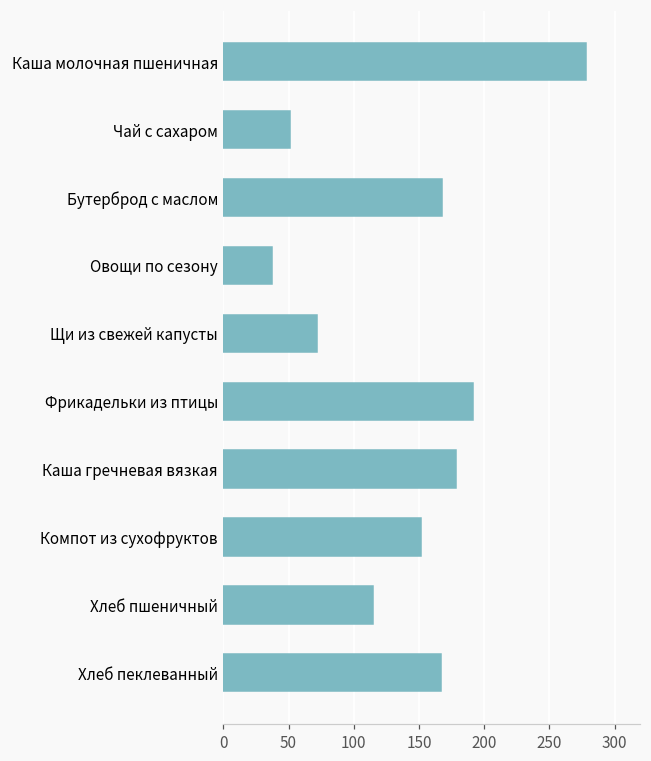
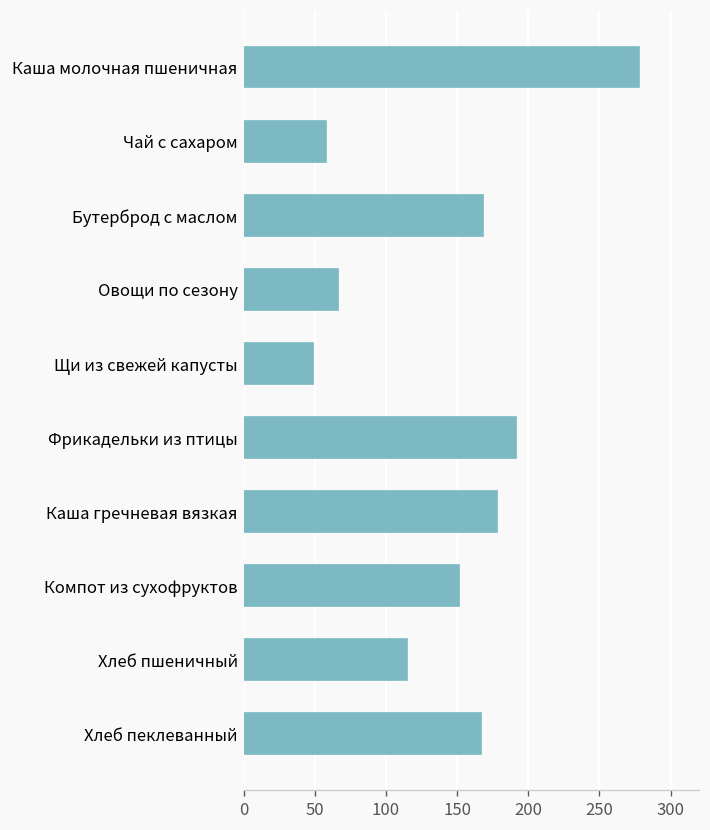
  {
    "Каша молочная пшеничная": 278,
-   "Чай с сахаром": 51,
+   "Чай с сахаром": 58,
    "Бутерброд с маслом": 168,
-   "Овощи по сезону": 37,
-   "Щи из свежей капусты": 72,
+   "Овощи по сезону": 66,
+   "Щи из свежей капусты": 49,
    "Фрикадельки из птицы": 191,
    "Каша гречневая вязкая": 178,
    "Компот из сухофруктов": 152,
    "Хлеб пшеничный": 115,
    "Хлеб пеклеванный": 167
  }
